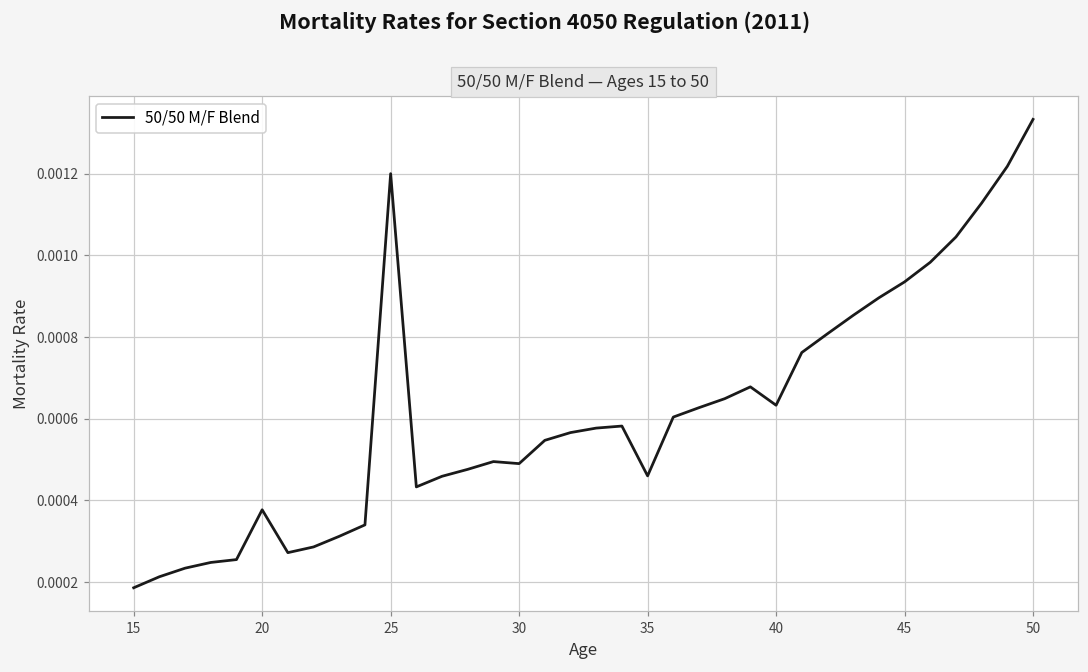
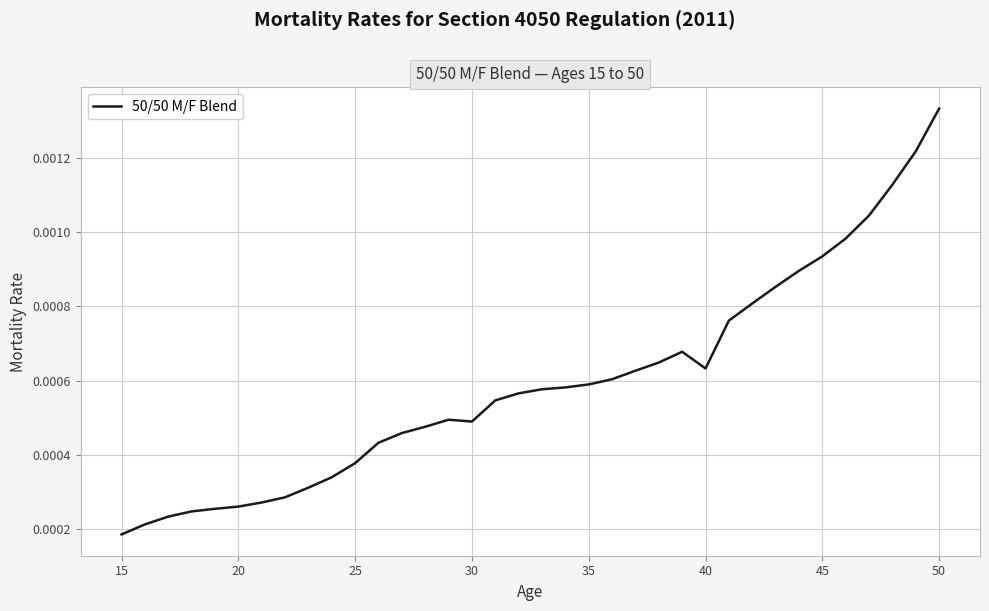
  {
    "15": 0.00019,
-   "20": 0.00038,
-   "25": 0.00120,
+   "20": 0.00026,
+   "25": 0.00038,
    "30": 0.00049,
-   "35": 0.00046,
+   "35": 0.00059,
    "40": 0.00063,
    "45": 0.00094,
    "50": 0.00133
  }
